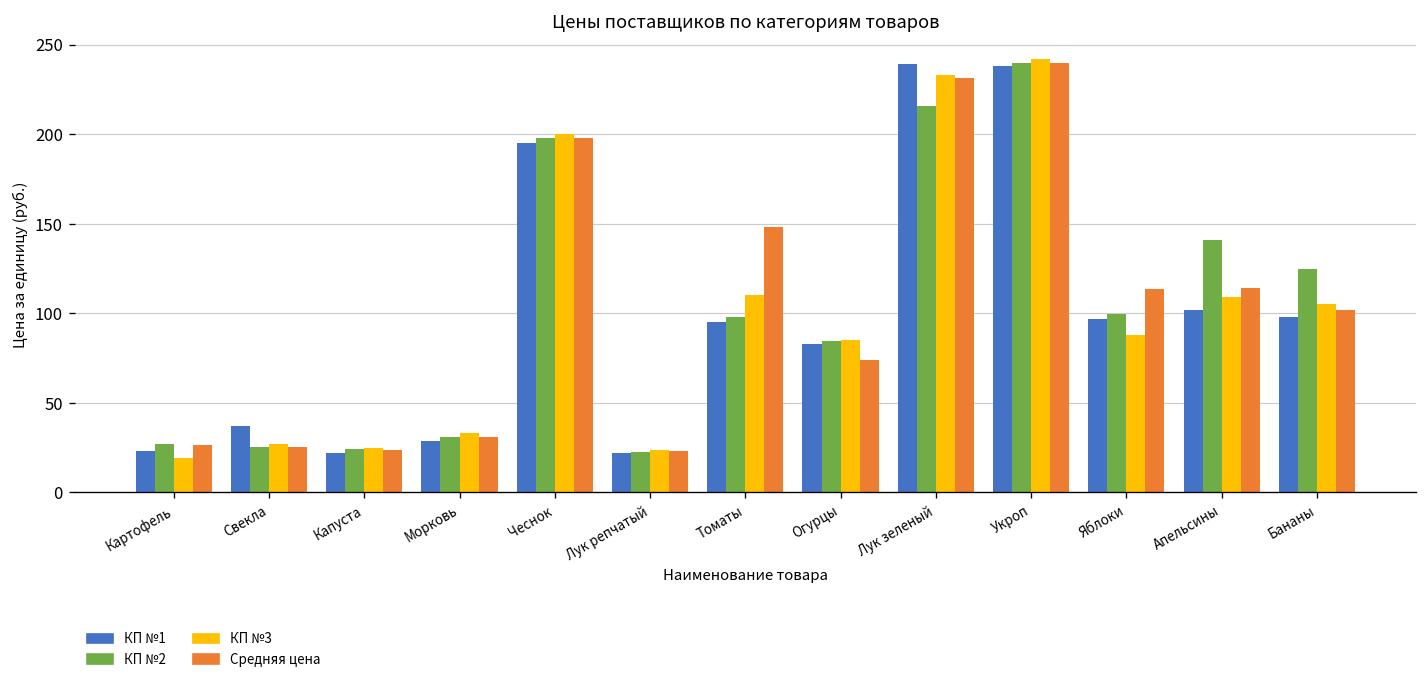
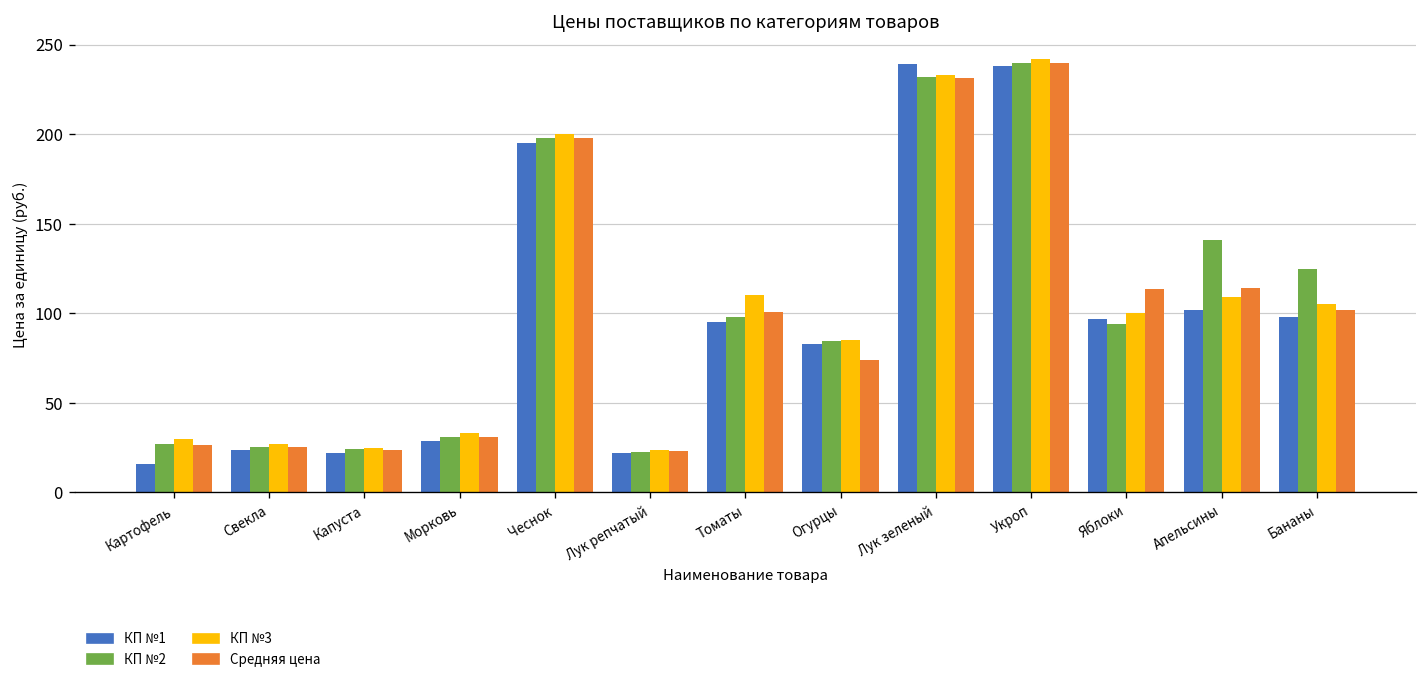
  {
    "КП №1": {
-     "Картофель": 23,
-     "Свекла": 37,
+     "Картофель": 16,
+     "Свекла": 24,
      "Капуста": 22,
      "Морковь": 29,
      "Чеснок": 195,
      "Лук репчатый": 22,
      "Томаты": 95,
      "Огурцы": 83,
      "Лук зеленый": 239,
      "Укроп": 238,
      "Яблоки": 97,
      "Апельсины": 102,
      "Бананы": 98
    },
    "КП №2": {
      "Картофель": 27,
      "Свекла": 26,
      "Капуста": 25,
      "Морковь": 31,
      "Чеснок": 198,
      "Лук репчатый": 23,
      "Томаты": 98,
      "Огурцы": 85,
-     "Лук зеленый": 216,
+     "Лук зеленый": 232,
      "Укроп": 240,
-     "Яблоки": 100,
+     "Яблоки": 94,
      "Апельсины": 141,
      "Бананы": 125
    },
    "КП №3": {
-     "Картофель": 19,
+     "Картофель": 30,
      "Свекла": 27,
      "Капуста": 25,
      "Морковь": 33,
      "Чеснок": 200,
      "Лук репчатый": 24,
      "Томаты": 110,
      "Огурцы": 85,
      "Лук зеленый": 233,
      "Укроп": 242,
-     "Яблоки": 88,
+     "Яблоки": 100,
      "Апельсины": 109,
      "Бананы": 105
    },
    "Средняя цена": {
      "Картофель": 27,
      "Свекла": 26,
      "Капуста": 24,
      "Морковь": 31,
      "Чеснок": 198,
      "Лук репчатый": 23,
-     "Томаты": 148,
+     "Томаты": 101,
      "Огурцы": 74,
      "Лук зеленый": 232,
      "Укроп": 240,
      "Яблоки": 113,
      "Апельсины": 114,
      "Бананы": 102
    }
  }
